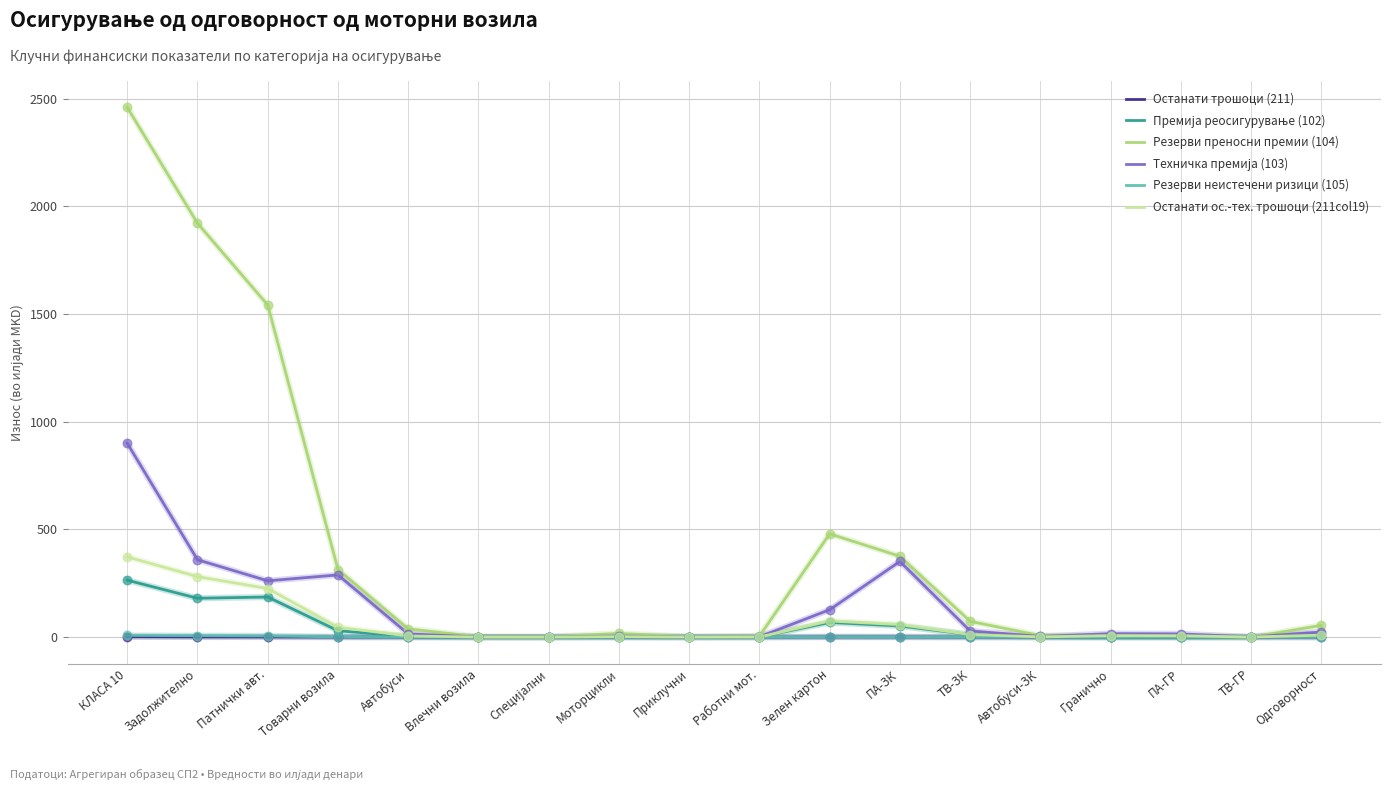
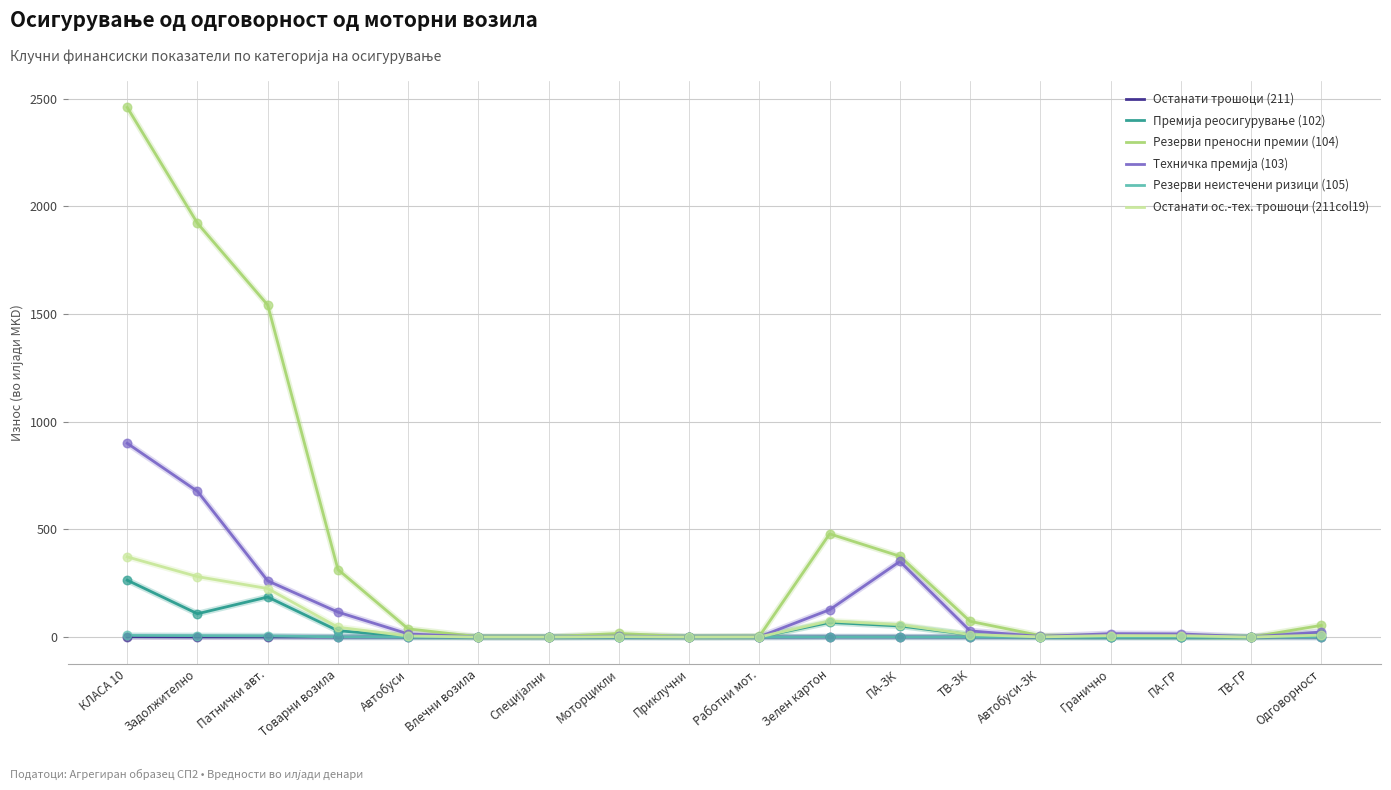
  {
    "Премија реосигурување (102)": {
      "КЛАСА 10": 260,
-     "Задолжително": 180,
+     "Задолжително": 110,
      "Патнички авт.": 190,
      "Товарни возила": 30
    },
    "Техничка премија (103)": {
      "КЛАСА 10": 900,
-     "Задолжително": 360,
+     "Задолжително": 680,
      "Патнички авт.": 260,
-     "Товарни возила": 290,
+     "Товарни возила": 120,
      "Зелен картон": 130,
      "ПА-ЗК": 350,
      "ТВ-ЗК": 30
    }
  }
